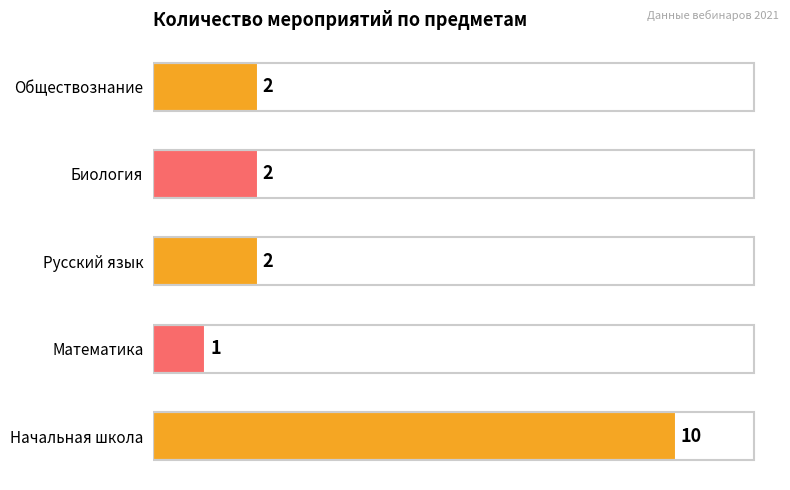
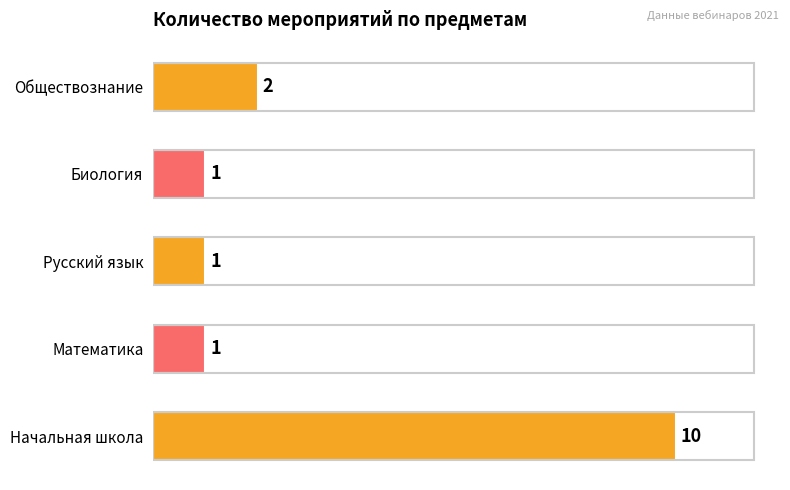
  {
    "Обществознание": 2,
-   "Биология": 2,
-   "Русский язык": 2,
+   "Биология": 1,
+   "Русский язык": 1,
    "Математика": 1,
    "Начальная школа": 10
  }
